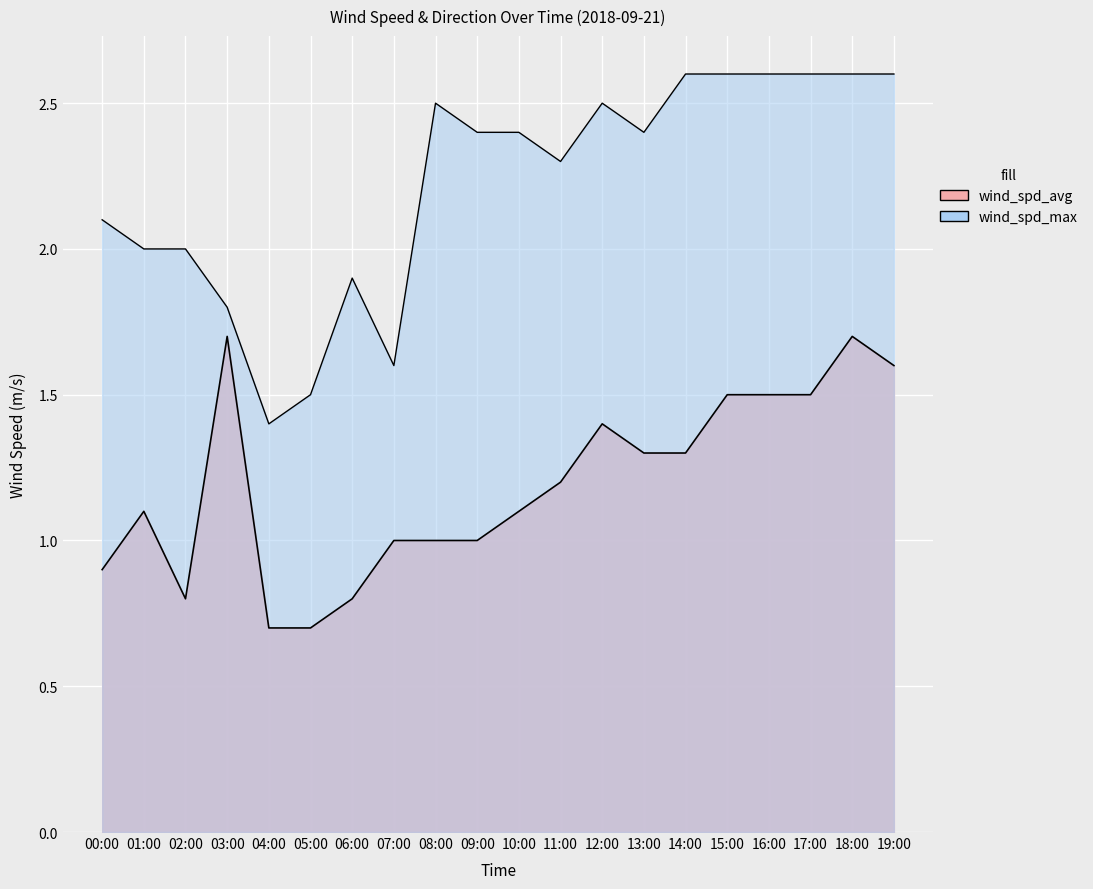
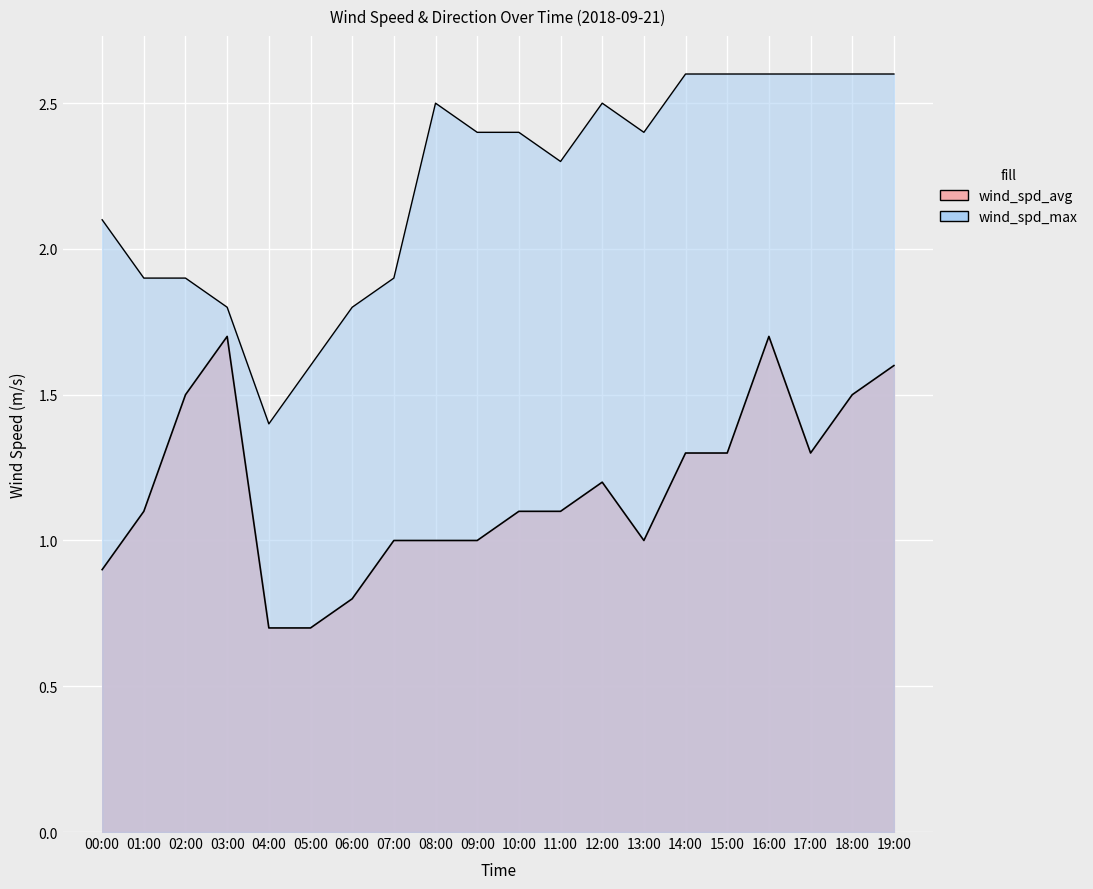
  {
    "wind_spd_avg": {
      "00:00": 0.9,
      "01:00": 1.1,
-     "02:00": 0.8,
+     "02:00": 1.5,
      "03:00": 1.7,
      "04:00": 0.7,
      "05:00": 0.7,
      "06:00": 0.8,
      "07:00": 1.0,
      "08:00": 1.0,
      "09:00": 1.0,
      "10:00": 1.1,
-     "11:00": 1.2,
-     "12:00": 1.4,
-     "13:00": 1.3,
+     "11:00": 1.1,
+     "12:00": 1.2,
+     "13:00": 1.0,
      "14:00": 1.3,
-     "15:00": 1.5,
-     "16:00": 1.5,
-     "17:00": 1.5,
-     "18:00": 1.7,
+     "15:00": 1.3,
+     "16:00": 1.7,
+     "17:00": 1.3,
+     "18:00": 1.5,
      "19:00": 1.6
    },
    "wind_spd_max": {
      "00:00": 2.1,
-     "01:00": 2.0,
-     "02:00": 2.0,
+     "01:00": 1.9,
+     "02:00": 1.9,
      "03:00": 1.8,
      "04:00": 1.4,
-     "05:00": 1.5,
-     "06:00": 1.9,
-     "07:00": 1.6,
+     "05:00": 1.6,
+     "06:00": 1.8,
+     "07:00": 1.9,
      "08:00": 2.5,
      "09:00": 2.4,
      "10:00": 2.4,
      "11:00": 2.3,
      "12:00": 2.5,
      "13:00": 2.4,
      "14:00": 2.6,
      "15:00": 2.6,
      "16:00": 2.6,
      "17:00": 2.6,
      "18:00": 2.6,
      "19:00": 2.6
    }
  }
